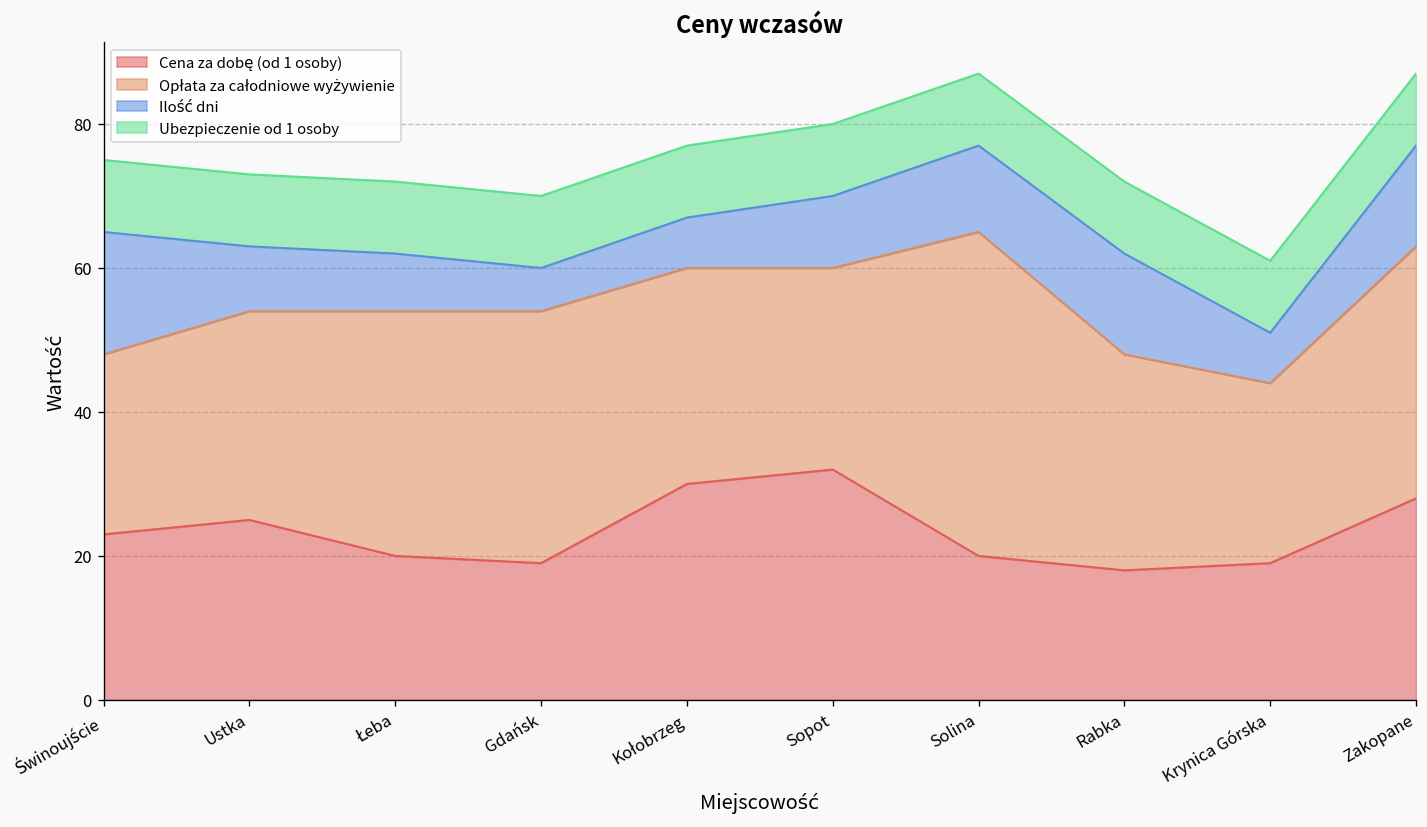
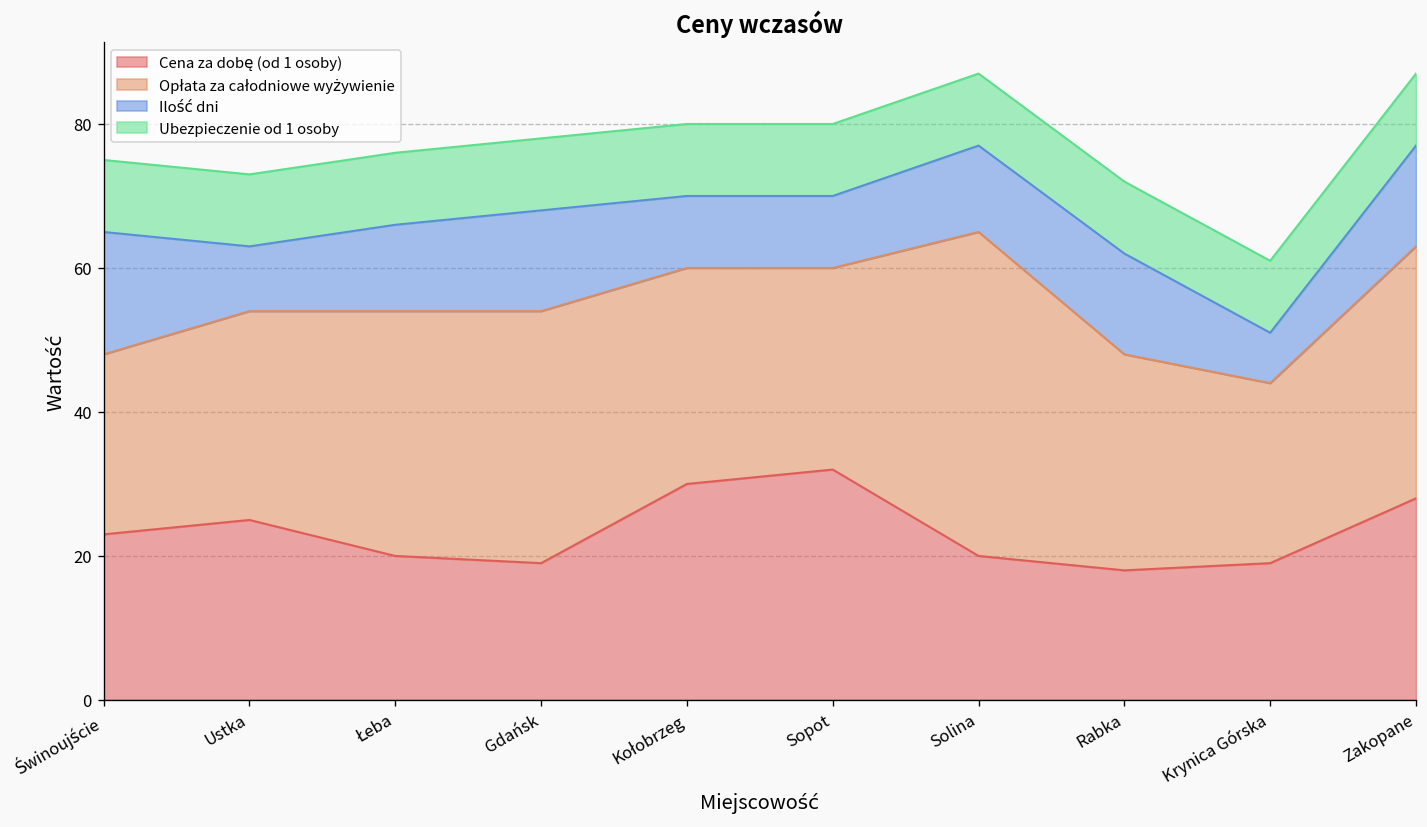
  {
    "Ilość dni": {
      "Świnoujście": 17,
      "Ustka": 9,
-     "Łeba": 8,
-     "Gdańsk": 6,
-     "Kołobrzeg": 7,
+     "Łeba": 12,
+     "Gdańsk": 14,
+     "Kołobrzeg": 10,
      "Sopot": 10,
      "Solina": 12,
      "Rabka": 14,
      "Krynica Górska": 7,
      "Zakopane": 14
    },
    "Ubezpieczenie od 1 osoby": {
      "Świnoujście": 10,
      "Ustka": 10,
      "Łeba": 10,
      "Gdańsk": 10,
      "Kołobrzeg": 10,
      "Sopot": 10,
      "Solina": 10,
      "Rabka": 10,
      "Krynica Górska": 10,
      "Zakopane": 10
    }
  }
